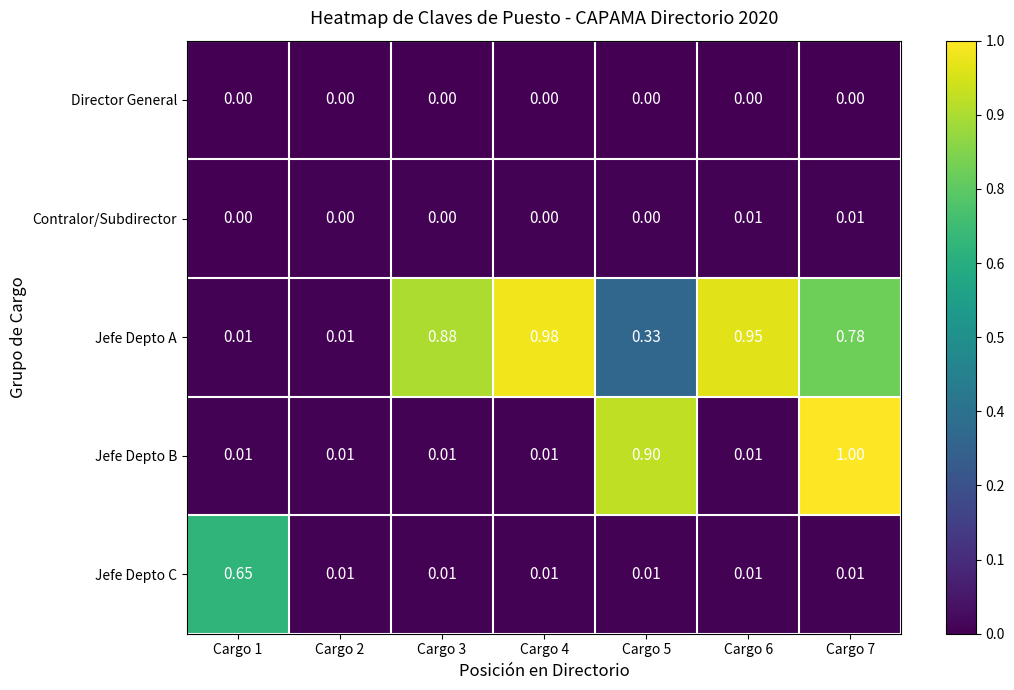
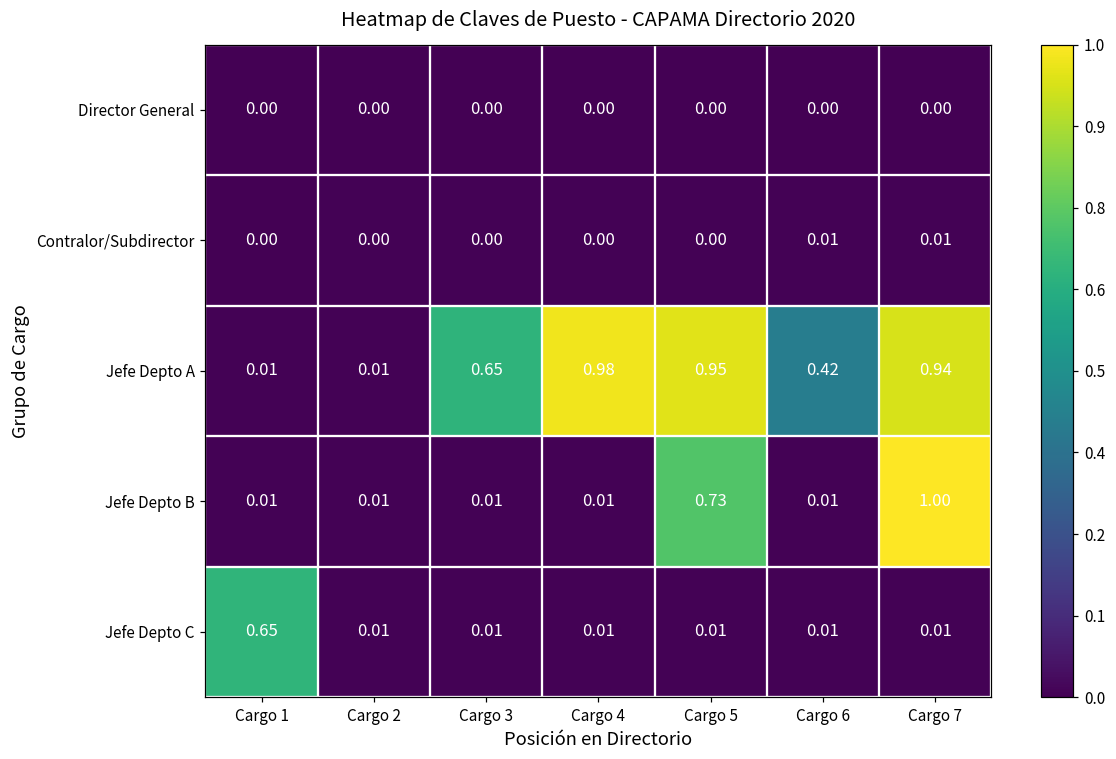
  {
    "Director General": {
      "Cargo 1": 0.00,
      "Cargo 2": 0.00,
      "Cargo 3": 0.00,
      "Cargo 4": 0.00,
      "Cargo 5": 0.00,
      "Cargo 6": 0.00,
      "Cargo 7": 0.00
    },
    "Contralor/Subdirector": {
      "Cargo 1": 0.00,
      "Cargo 2": 0.00,
      "Cargo 3": 0.00,
      "Cargo 4": 0.00,
      "Cargo 5": 0.00,
      "Cargo 6": 0.01,
      "Cargo 7": 0.01
    },
    "Jefe Depto A": {
      "Cargo 1": 0.01,
      "Cargo 2": 0.01,
-     "Cargo 3": 0.88,
+     "Cargo 3": 0.65,
      "Cargo 4": 0.98,
-     "Cargo 5": 0.33,
-     "Cargo 6": 0.95,
-     "Cargo 7": 0.78
+     "Cargo 5": 0.95,
+     "Cargo 6": 0.42,
+     "Cargo 7": 0.94
    },
    "Jefe Depto B": {
      "Cargo 1": 0.01,
      "Cargo 2": 0.01,
      "Cargo 3": 0.01,
      "Cargo 4": 0.01,
-     "Cargo 5": 0.90,
+     "Cargo 5": 0.73,
      "Cargo 6": 0.01,
      "Cargo 7": 1.00
    },
    "Jefe Depto C": {
      "Cargo 1": 0.65,
      "Cargo 2": 0.01,
      "Cargo 3": 0.01,
      "Cargo 4": 0.01,
      "Cargo 5": 0.01,
      "Cargo 6": 0.01,
      "Cargo 7": 0.01
    }
  }
